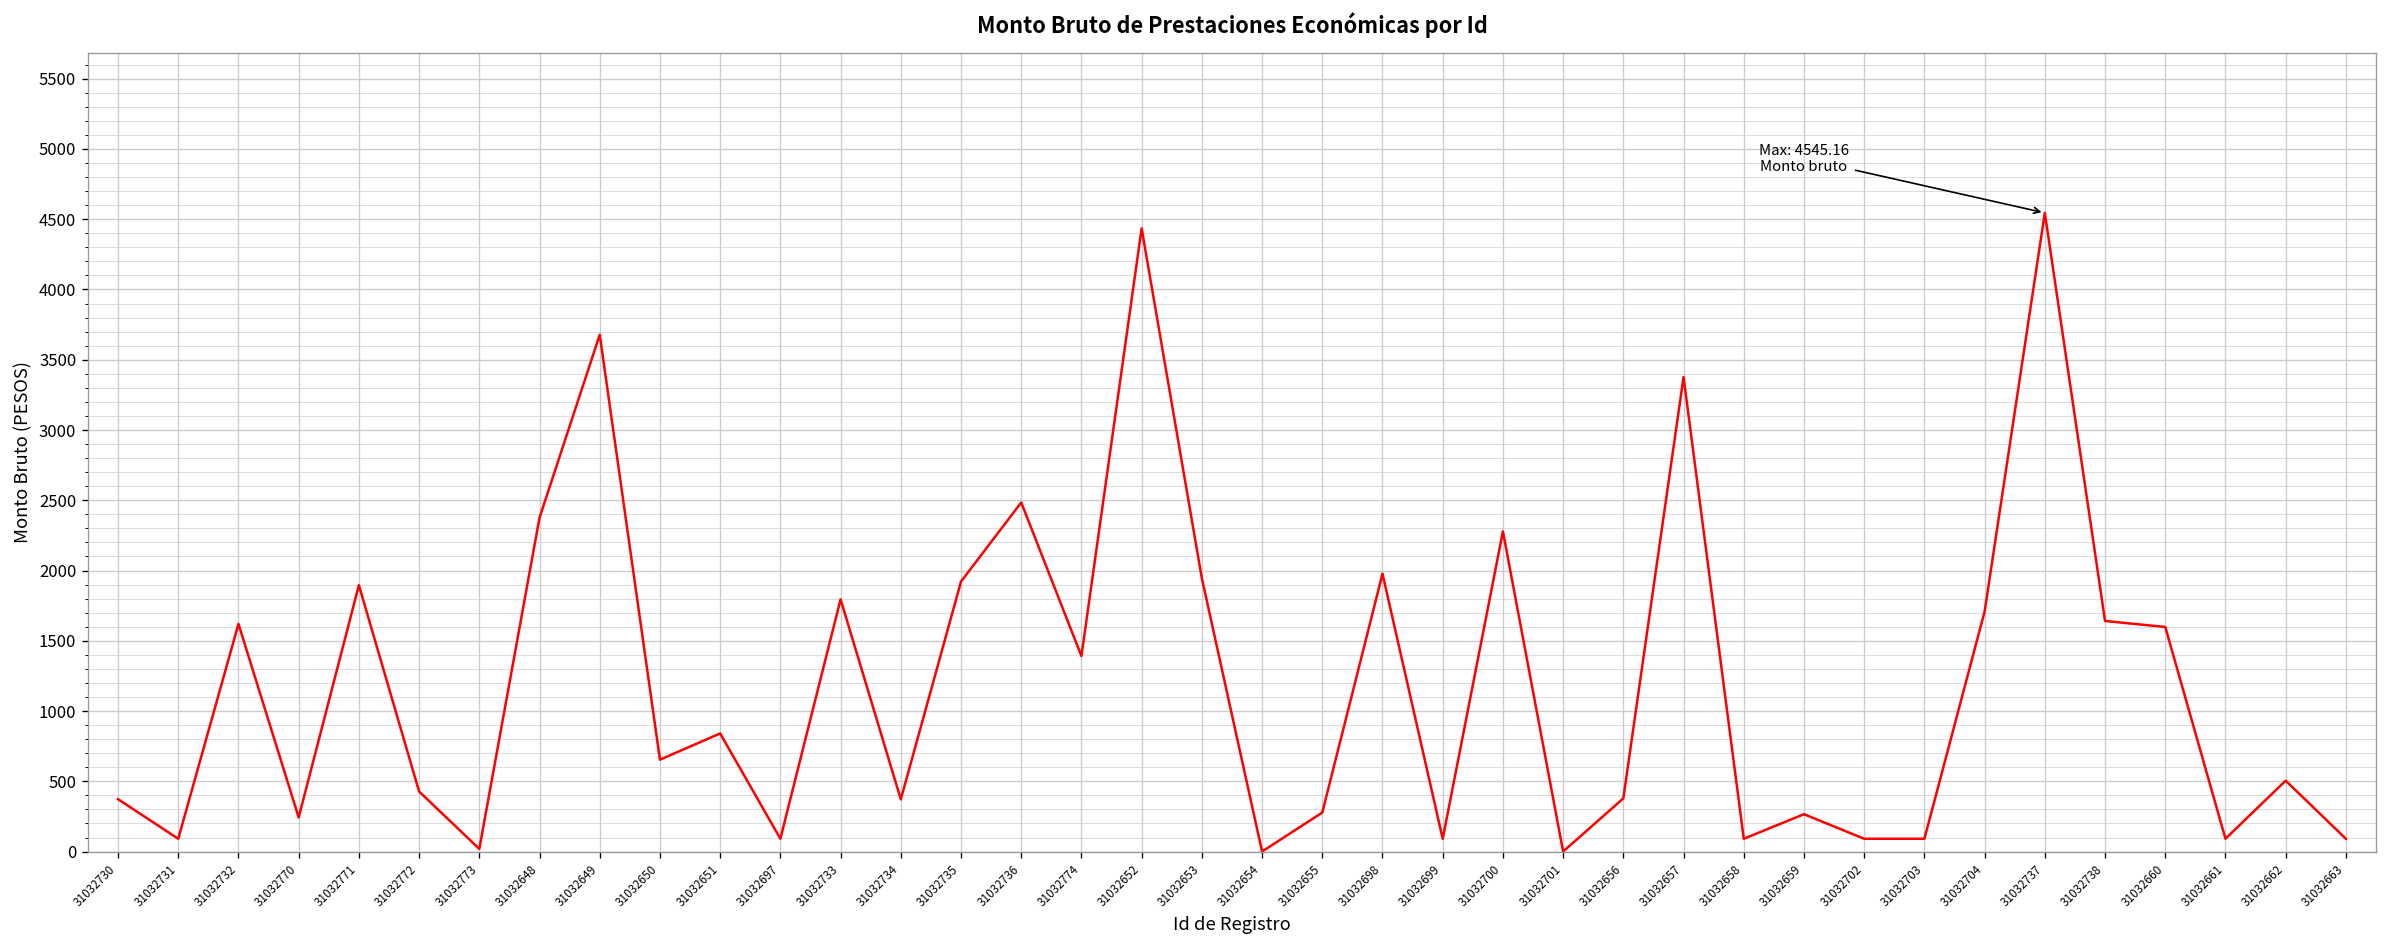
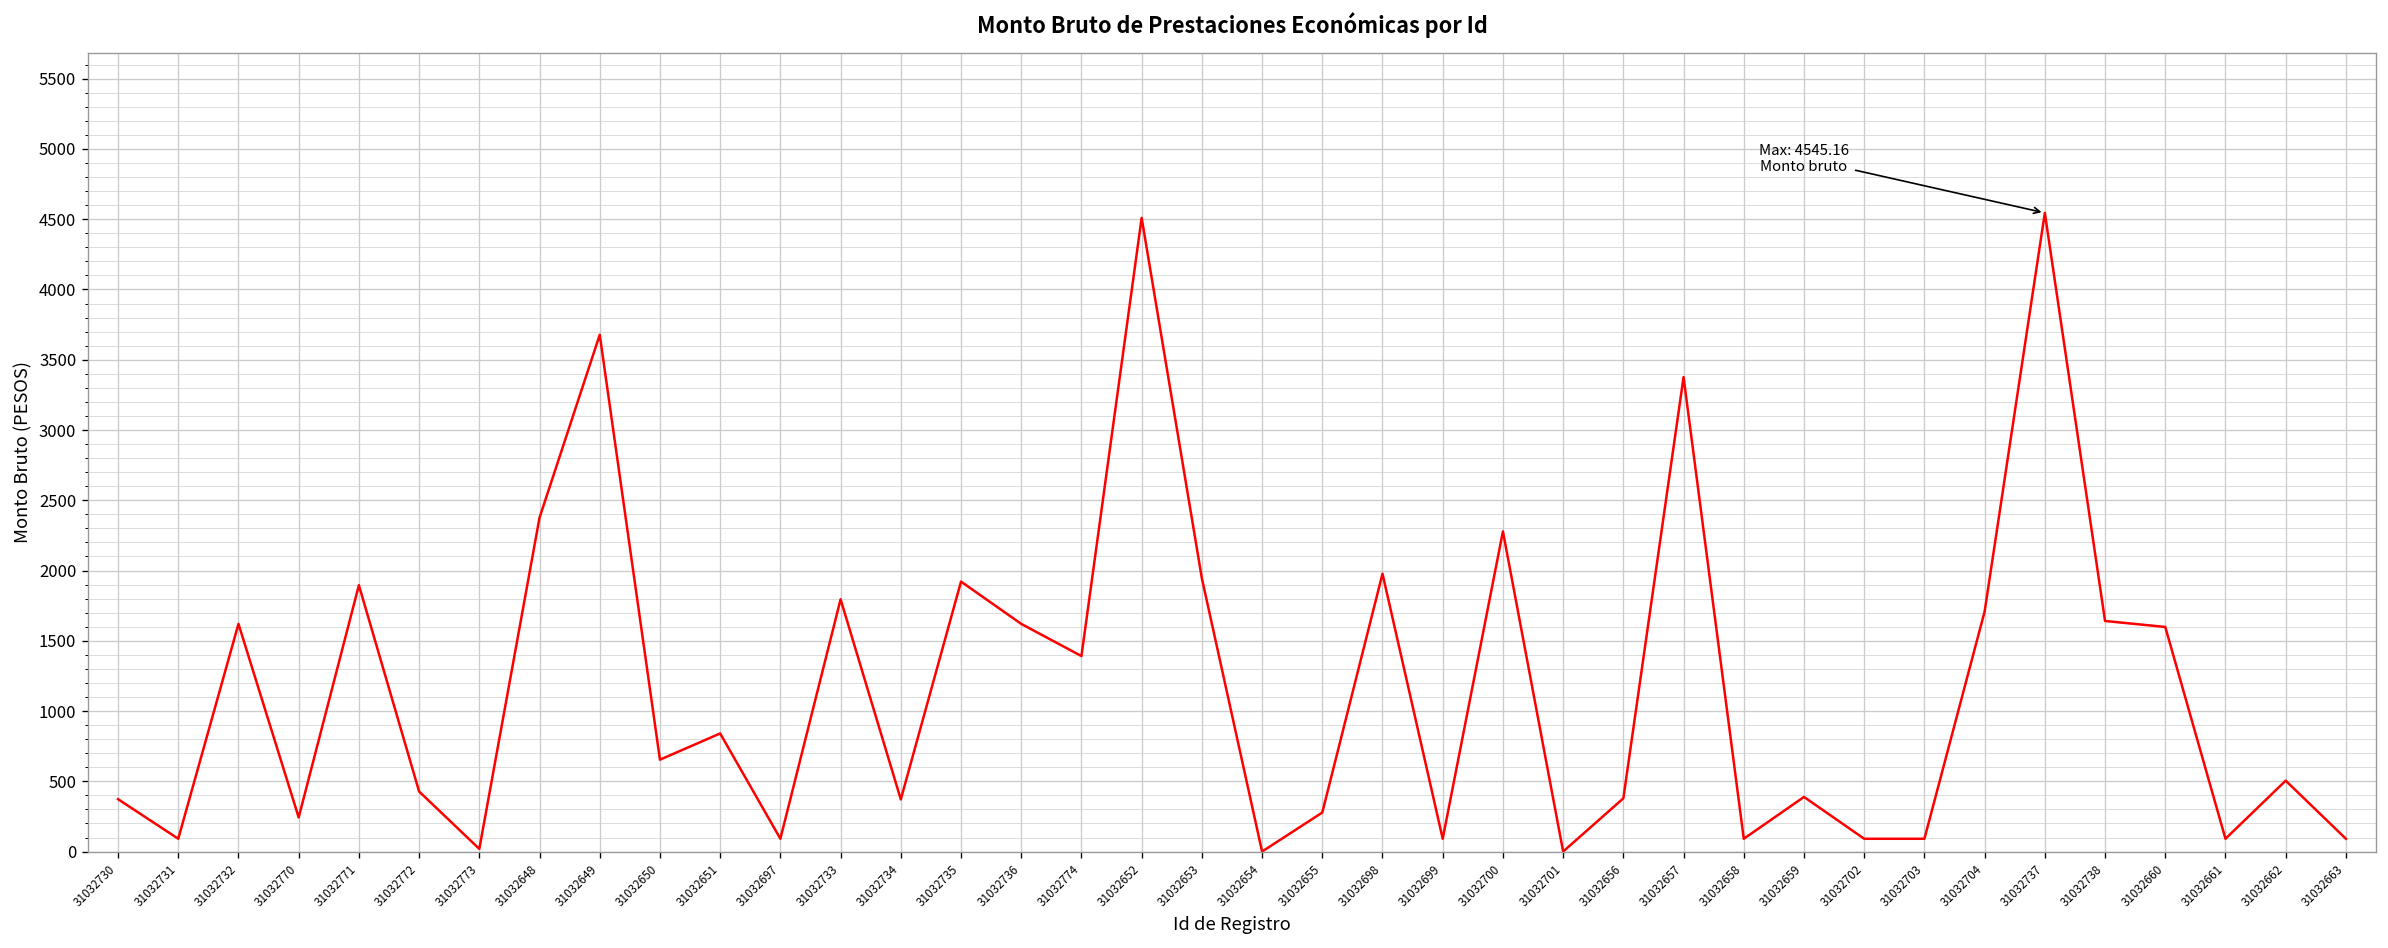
  {
    "31032730": 370,
    "31032731": 90,
    "31032732": 1620,
    "31032770": 240,
    "31032771": 1900,
    "31032772": 430,
    "31032773": 20,
    "31032648": 2380,
    "31032649": 3680,
    "31032650": 650,
    "31032651": 840,
    "31032697": 90,
    "31032733": 1800,
    "31032734": 370,
    "31032735": 1920,
-   "31032736": 2480,
+   "31032736": 1620,
    "31032774": 1390,
-   "31032652": 4430,
+   "31032652": 4510,
    "31032653": 1940,
    "31032654": 0,
    "31032655": 280,
    "31032698": 1980,
    "31032699": 90,
    "31032700": 2280,
    "31032701": 0,
    "31032656": 380,
    "31032657": 3380,
    "31032658": 90,
-   "31032659": 270,
+   "31032659": 390,
    "31032702": 90,
    "31032703": 90,
    "31032704": 1710,
    "31032738": 1640,
    "31032660": 1600,
    "31032661": 90,
    "31032662": 500,
    "31032663": 90
  }
